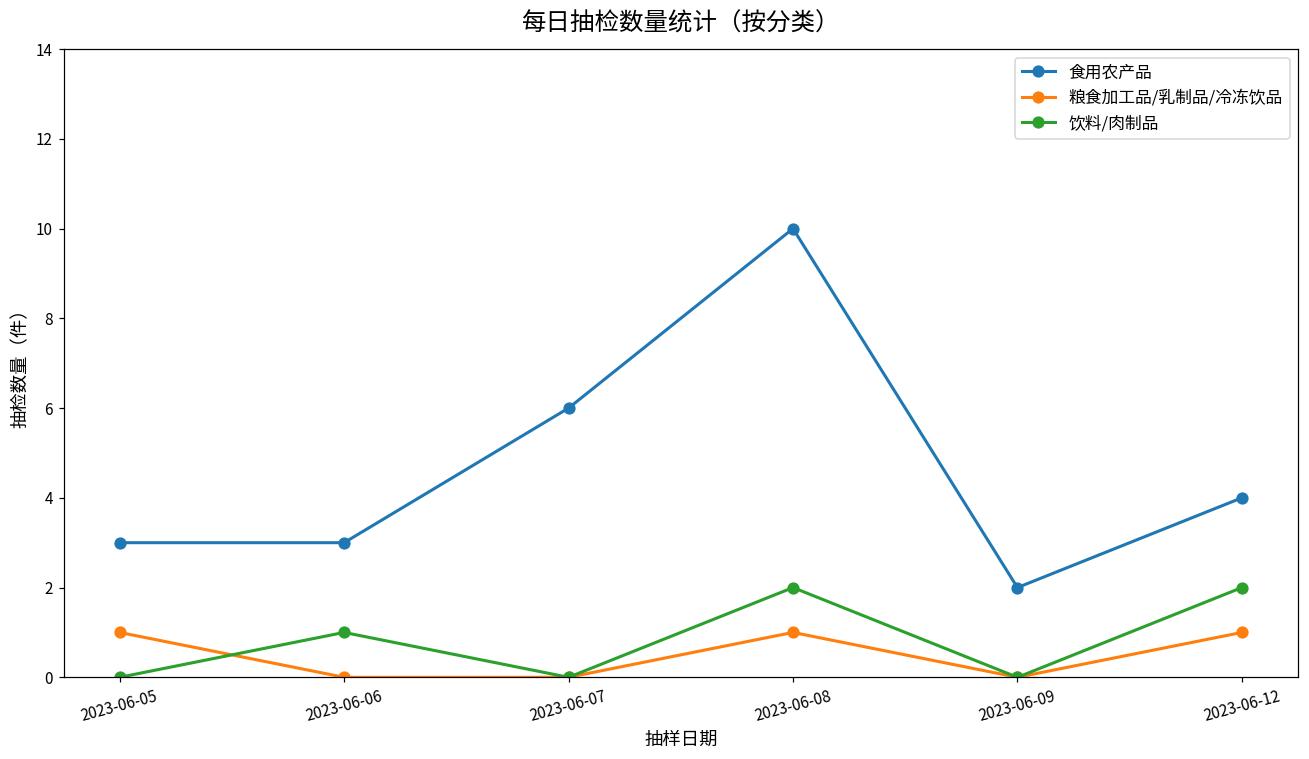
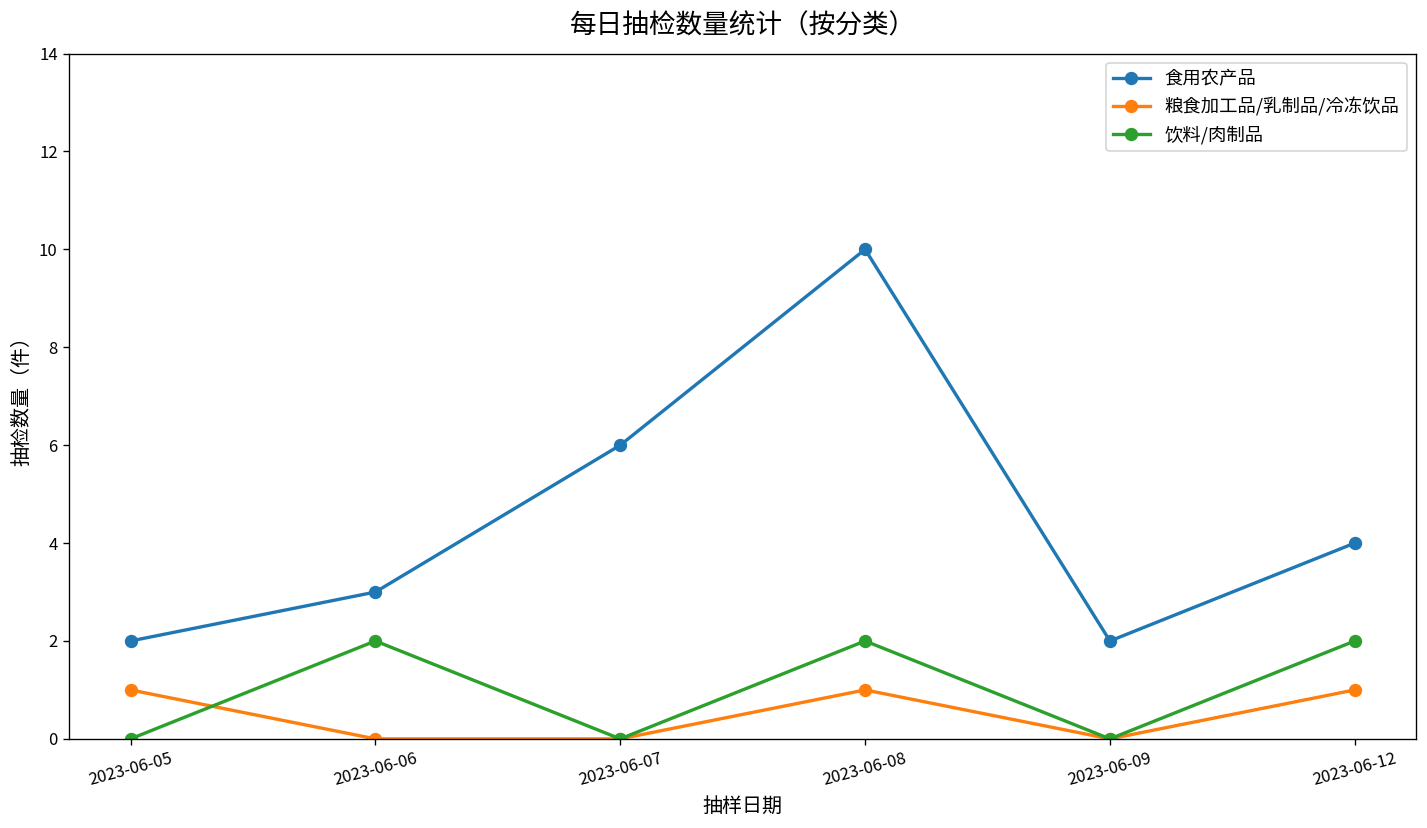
  {
    "食用农产品": {
-     "2023-06-05": 3,
+     "2023-06-05": 2,
      "2023-06-06": 3,
      "2023-06-07": 6,
      "2023-06-08": 10,
      "2023-06-09": 2,
      "2023-06-12": 4
    },
    "粮食加工品/乳制品/冷冻饮品": {
      "2023-06-05": 1,
      "2023-06-06": 0,
      "2023-06-08": 1,
      "2023-06-12": 1
    },
    "饮料/肉制品": {
      "2023-06-05": 0,
-     "2023-06-06": 1,
+     "2023-06-06": 2,
      "2023-06-08": 2,
      "2023-06-12": 2
    }
  }
